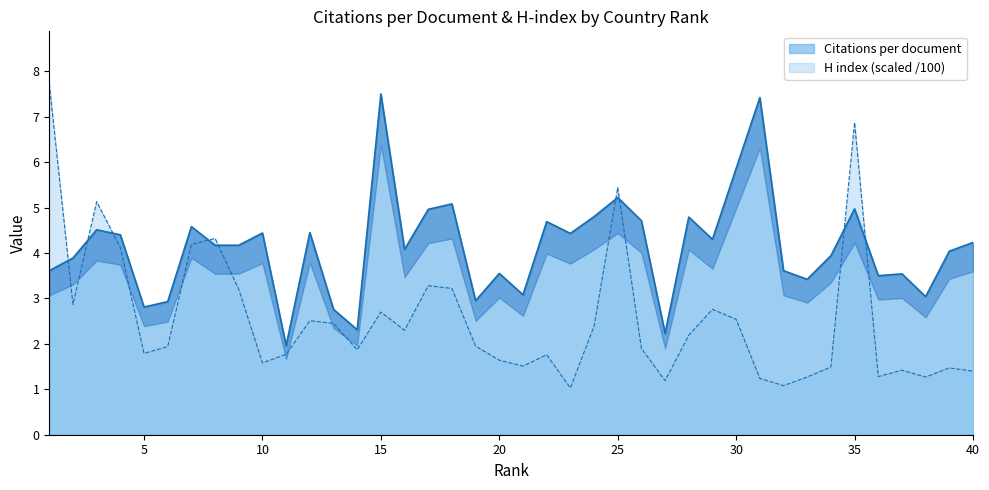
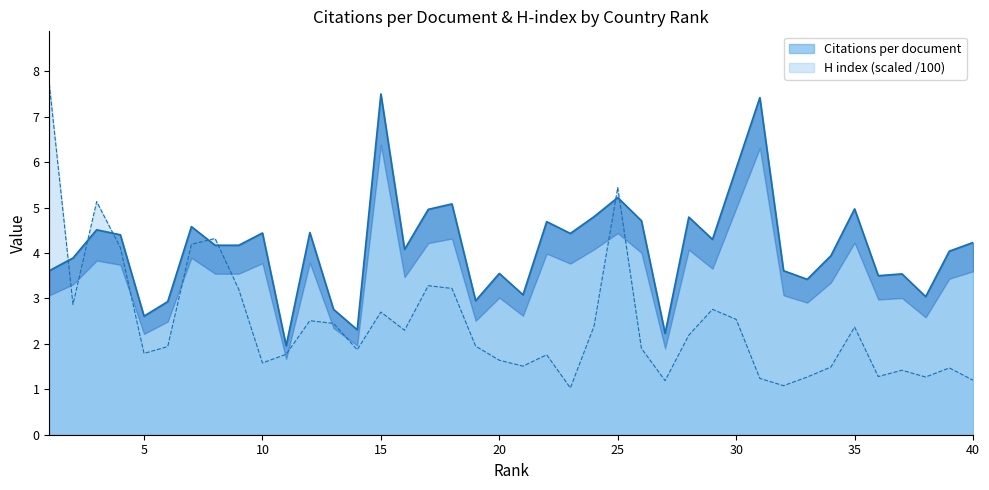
  {
    "Citations per document": {
-     "5": 2.8,
+     "5": 2.6,
      "10": 4.4,
      "15": 7.5,
      "20": 3.6,
      "25": 5.2,
      "30": 5.9,
      "35": 5.0,
      "40": 4.2
    },
    "H index (scaled /100)": {
      "5": 1.8,
      "10": 1.6,
      "15": 2.7,
      "20": 1.6,
      "25": 5.4,
      "30": 2.5,
-     "35": 6.9,
-     "40": 1.4
+     "35": 2.4,
+     "40": 1.2
    }
  }
